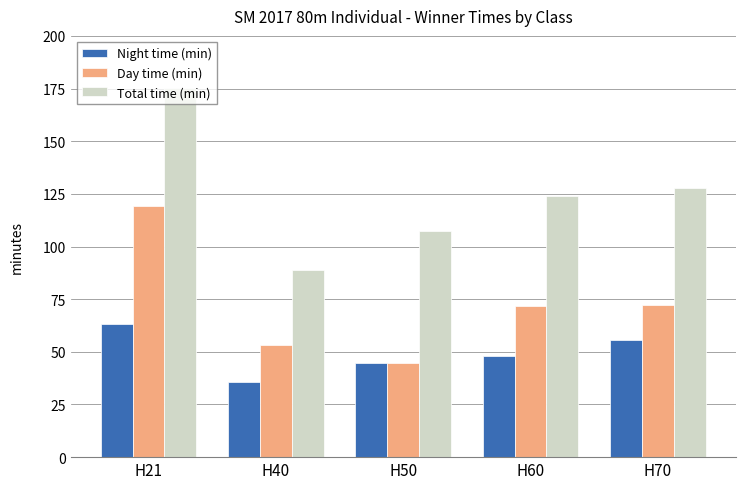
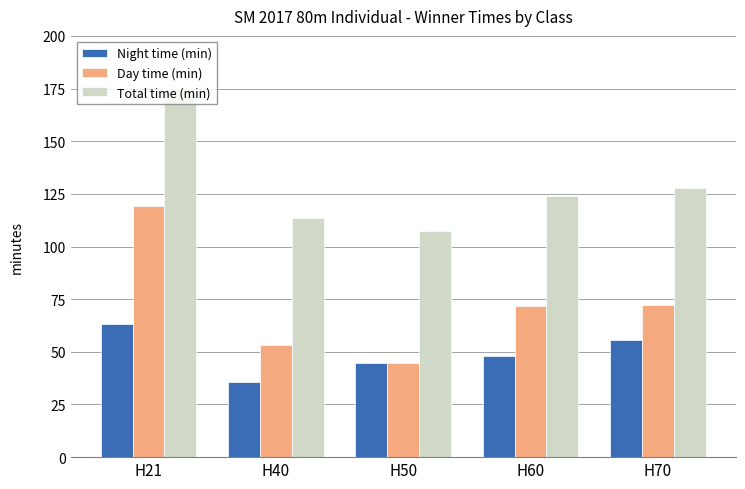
  {
    "Night time (min)": {
      "H21": 63,
      "H40": 36,
      "H50": 45,
      "H60": 48,
      "H70": 56
    },
    "Day time (min)": {
      "H21": 119,
      "H40": 53,
      "H50": 45,
      "H60": 72,
      "H70": 72
    },
    "Total time (min)": {
-     "H40": 89,
+     "H40": 114,
      "H50": 107,
      "H60": 124,
      "H70": 128
    }
  }
